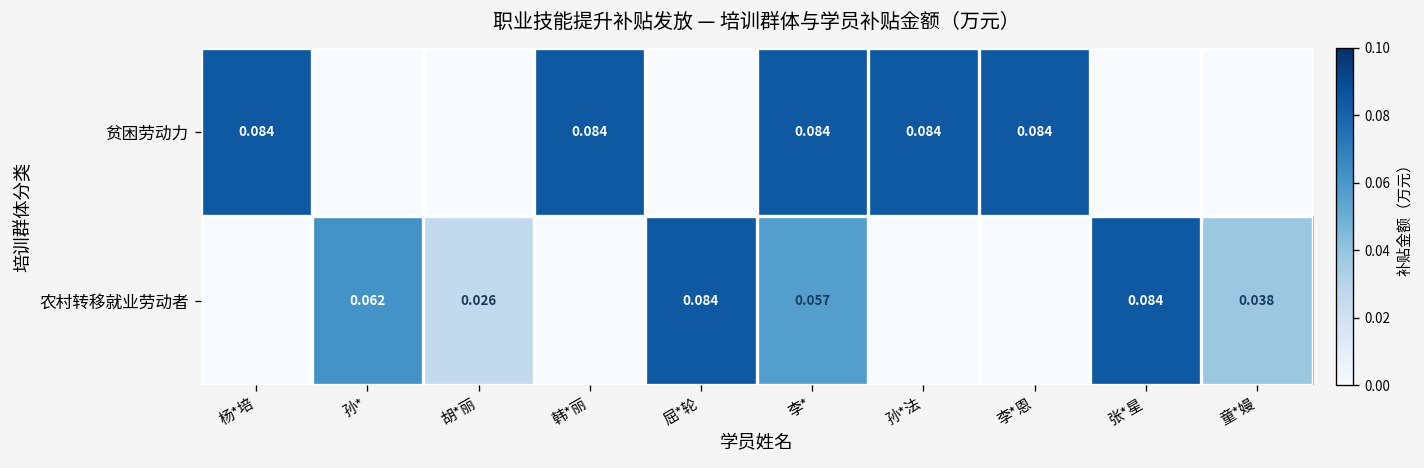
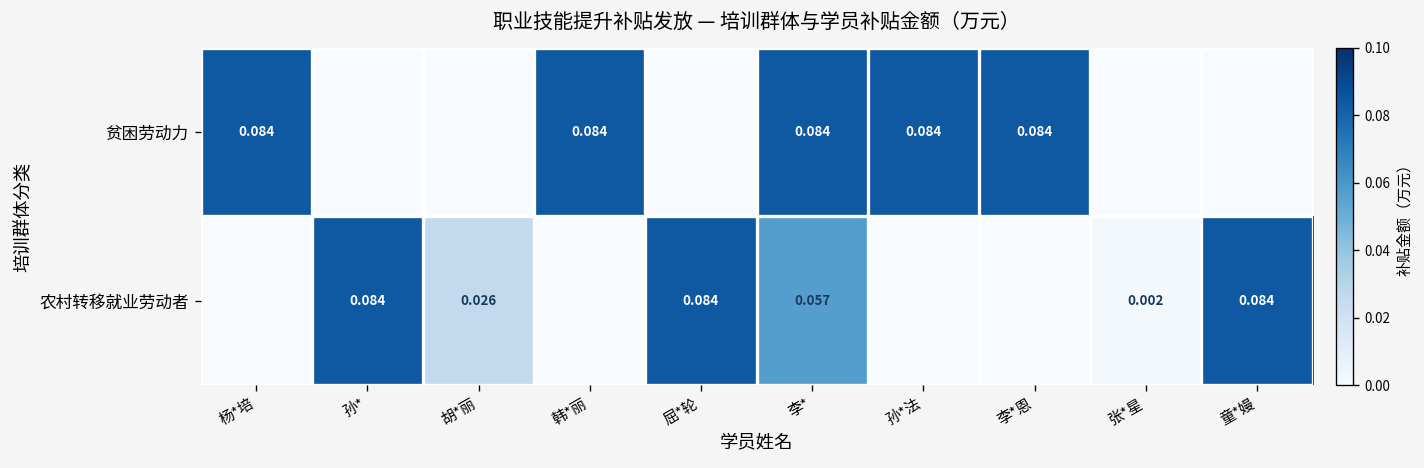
  {
    "贫困劳动力": {
      "杨*培": 0.084,
      "韩*丽": 0.084,
      "李*": 0.084,
      "孙*法": 0.084,
      "李*恩": 0.084
    },
    "农村转移就业劳动者": {
-     "孙*": 0.062,
+     "孙*": 0.084,
      "胡*丽": 0.026,
      "屈*轮": 0.084,
      "李*": 0.057,
-     "张*星": 0.084,
-     "童*嫚": 0.038
+     "张*星": 0.002,
+     "童*嫚": 0.084
    }
  }
